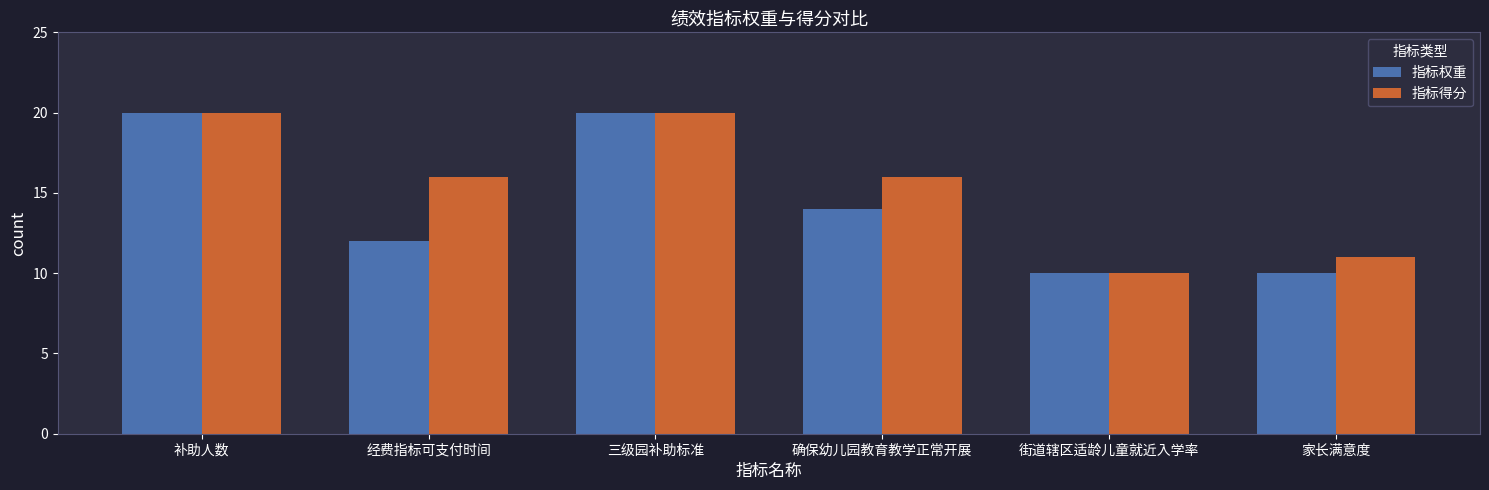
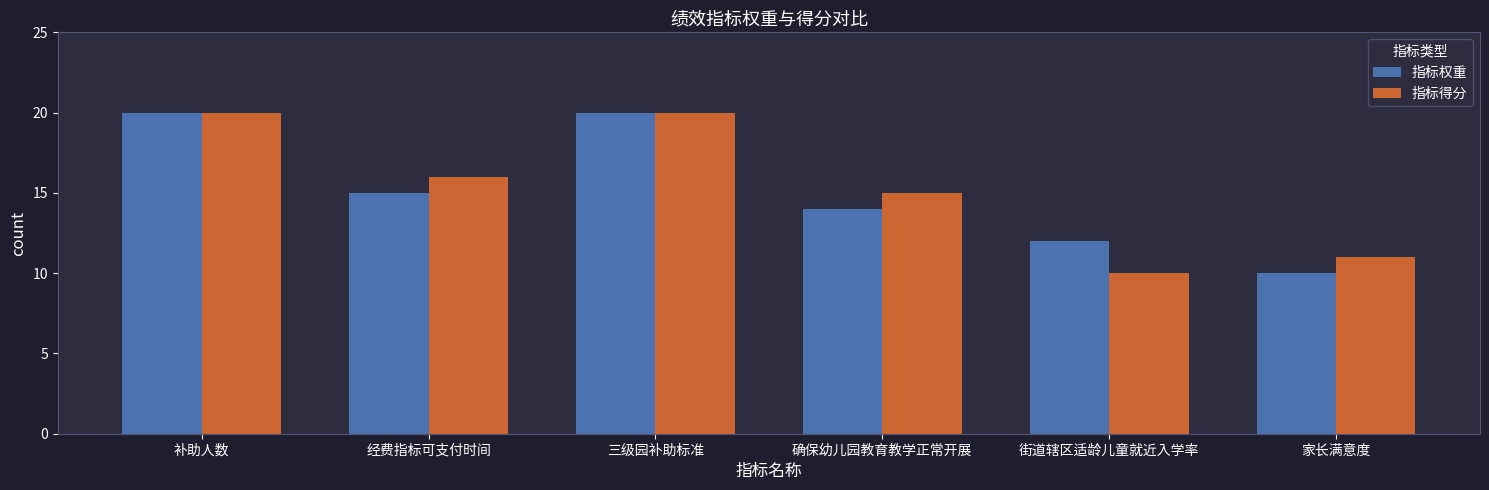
  {
    "指标权重": {
      "补助人数": 20,
-     "经费指标可支付时间": 12,
+     "经费指标可支付时间": 15,
      "三级园补助标准": 20,
      "确保幼儿园教育教学正常开展": 14,
-     "街道辖区适龄儿童就近入学率": 10,
+     "街道辖区适龄儿童就近入学率": 12,
      "家长满意度": 10
    },
    "指标得分": {
      "补助人数": 20,
      "经费指标可支付时间": 16,
      "三级园补助标准": 20,
-     "确保幼儿园教育教学正常开展": 16,
+     "确保幼儿园教育教学正常开展": 15,
      "街道辖区适龄儿童就近入学率": 10,
      "家长满意度": 11
    }
  }
